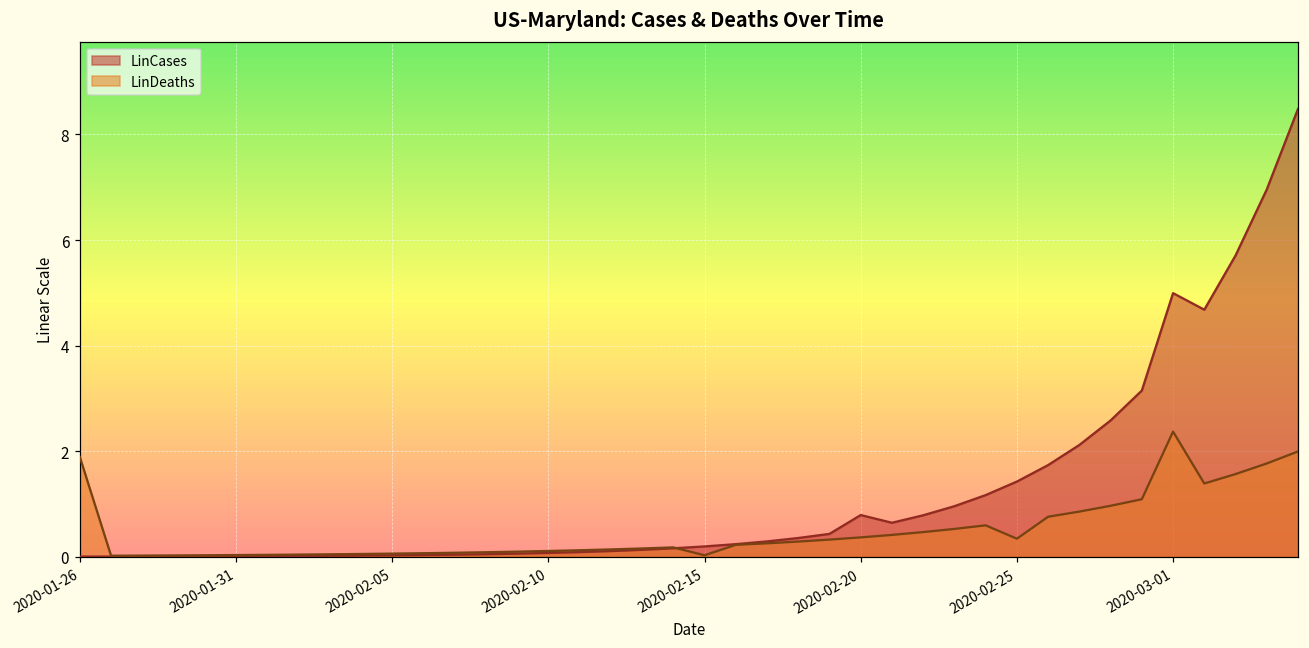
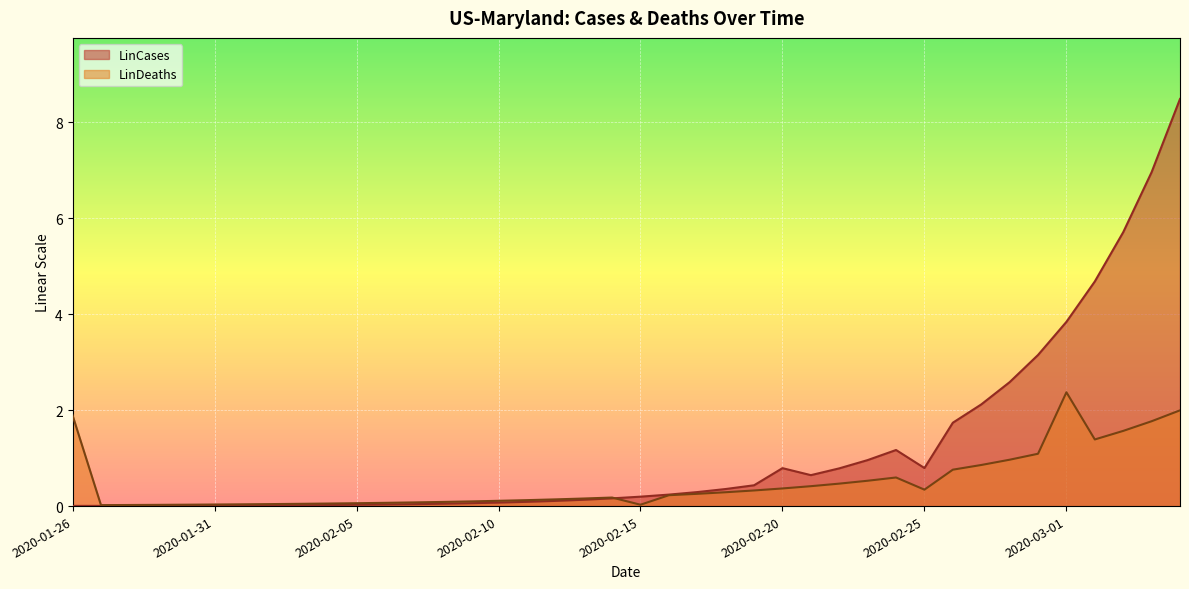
  {
    "LinCases": {
      "2020-01-26": 0.0,
      "2020-02-15": 0.2,
      "2020-02-20": 0.8,
-     "2020-02-25": 1.4,
-     "2020-03-01": 5.0
+     "2020-02-25": 0.8,
+     "2020-03-01": 3.8
    },
    "LinDeaths": {
      "2020-01-26": 1.9,
      "2020-02-15": 0.0,
      "2020-02-20": 0.4,
      "2020-02-25": 0.3,
      "2020-03-01": 2.4
    }
  }
